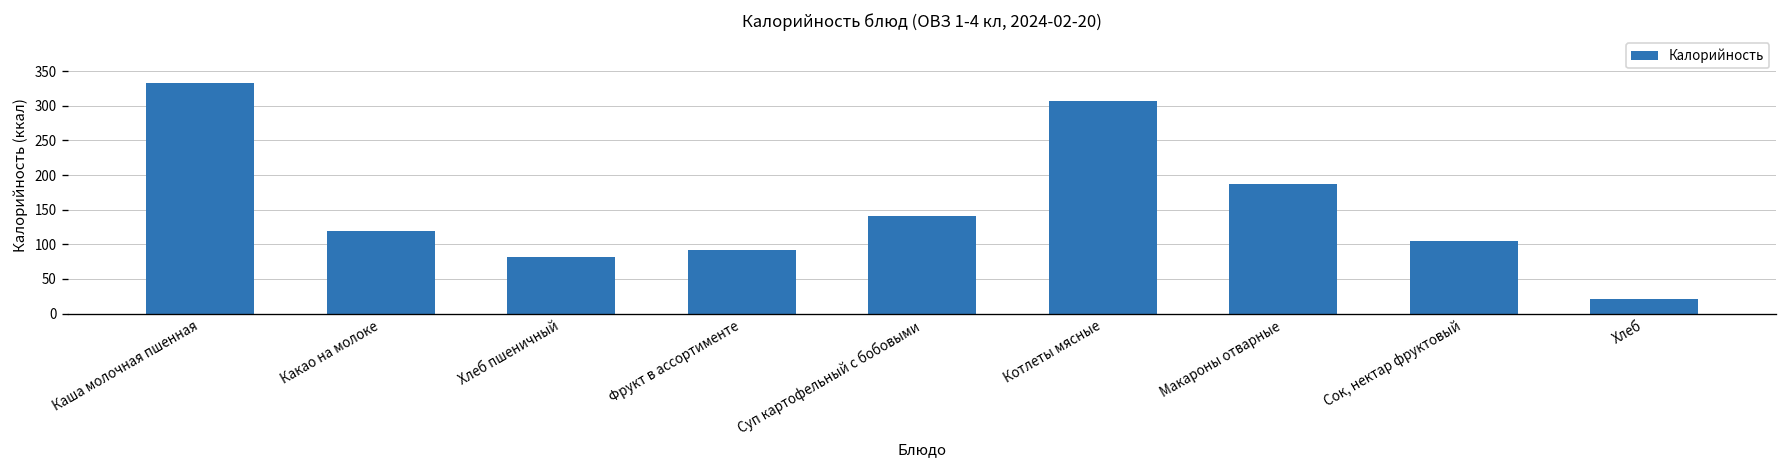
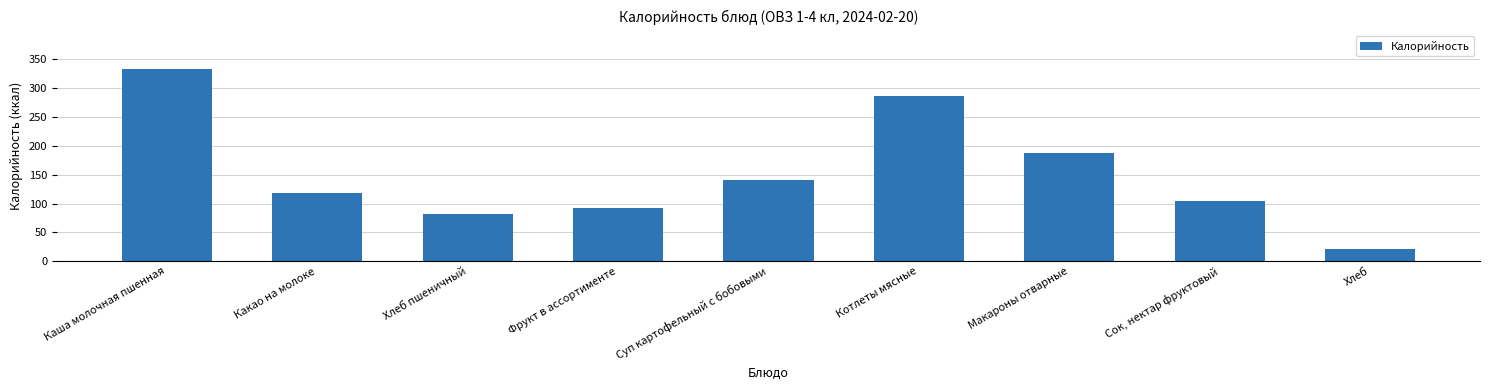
  {
    "Каша молочная пшенная": 330,
    "Какао на молоке": 120,
    "Хлеб пшеничный": 80,
    "Фрукт в ассортименте": 90,
    "Суп картофельный с бобовыми": 140,
-   "Котлеты мясные": 310,
+   "Котлеты мясные": 290,
    "Макароны отварные": 190,
    "Сок, нектар фруктовый": 110,
    "Хлеб": 20
  }
